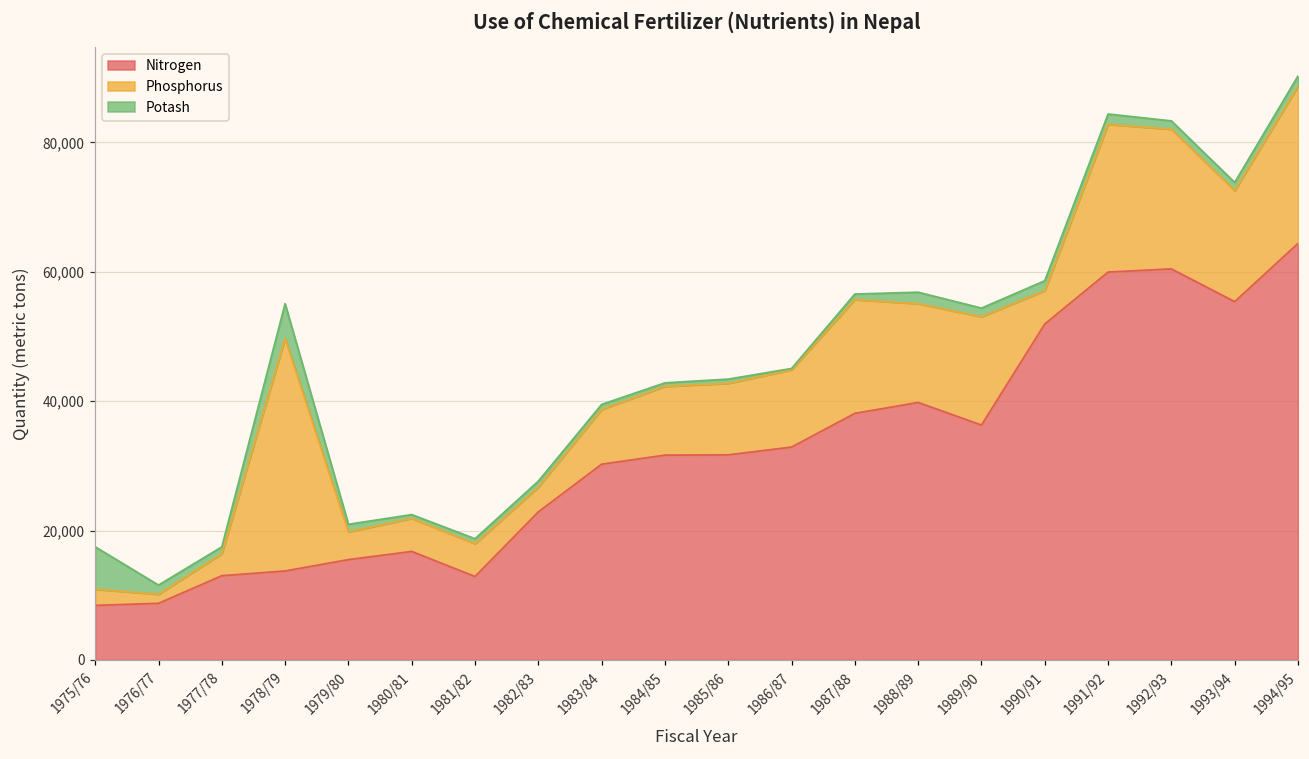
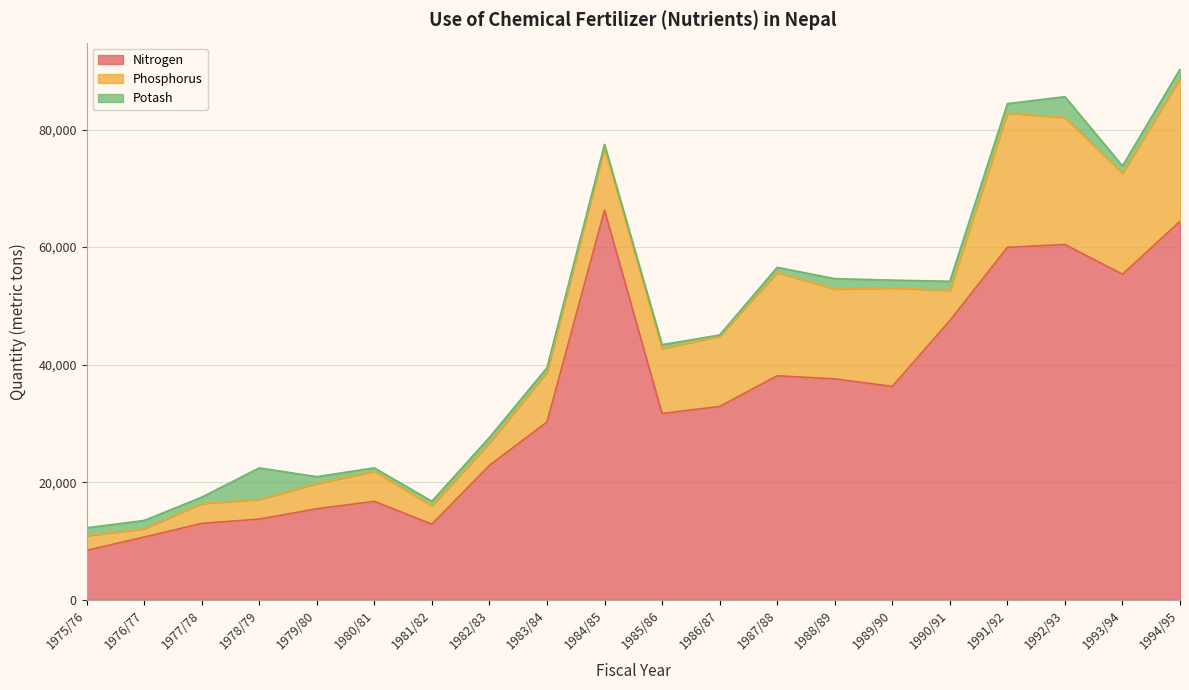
  {
    "Nitrogen": {
      "1975/76": "8,000",
-     "1976/77": "9,000",
+     "1976/77": "11,000",
      "1977/78": "13,000",
      "1978/79": "14,000",
      "1979/80": "16,000",
      "1980/81": "17,000",
      "1981/82": "13,000",
      "1982/83": "23,000",
      "1983/84": "30,000",
-     "1984/85": "32,000",
+     "1984/85": "66,000",
      "1985/86": "32,000",
      "1986/87": "33,000",
      "1987/88": "38,000",
-     "1988/89": "40,000",
+     "1988/89": "38,000",
      "1989/90": "36,000",
-     "1990/91": "52,000",
+     "1990/91": "47,000",
      "1991/92": "60,000",
      "1992/93": "60,000",
      "1993/94": "55,000",
      "1994/95": "64,000"
    },
    "Phosphorus": {
      "1975/76": "2,000",
      "1976/77": "1,000",
      "1977/78": "3,000",
-     "1978/79": "36,000",
+     "1978/79": "3,000",
      "1979/80": "4,000",
      "1980/81": "5,000",
-     "1981/82": "5,000",
+     "1981/82": "3,000",
      "1982/83": "4,000",
      "1983/84": "8,000",
      "1984/85": "11,000",
      "1985/86": "11,000",
      "1987/88": "18,000",
      "1988/89": "15,000",
      "1989/90": "17,000",
      "1990/91": "5,000",
      "1991/92": "23,000",
      "1992/93": "22,000",
      "1993/94": "17,000",
      "1994/95": "24,000"
    },
    "Potash": {
-     "1975/76": "7,000",
+     "1975/76": "1,000",
      "1976/77": "1,000",
      "1977/78": "1,000",
      "1978/79": "5,000",
      "1979/80": "1,000",
      "1980/81": "1,000",
      "1981/82": "1,000",
      "1982/83": "1,000",
      "1983/84": "1,000",
      "1984/85": "1,000",
      "1985/86": "1,000",
      "1987/88": "1,000",
      "1988/89": "2,000",
      "1989/90": "1,000",
      "1990/91": "2,000",
      "1991/92": "2,000",
-     "1992/93": "1,000",
+     "1992/93": "4,000",
      "1993/94": "1,000",
      "1994/95": "2,000"
    }
  }
